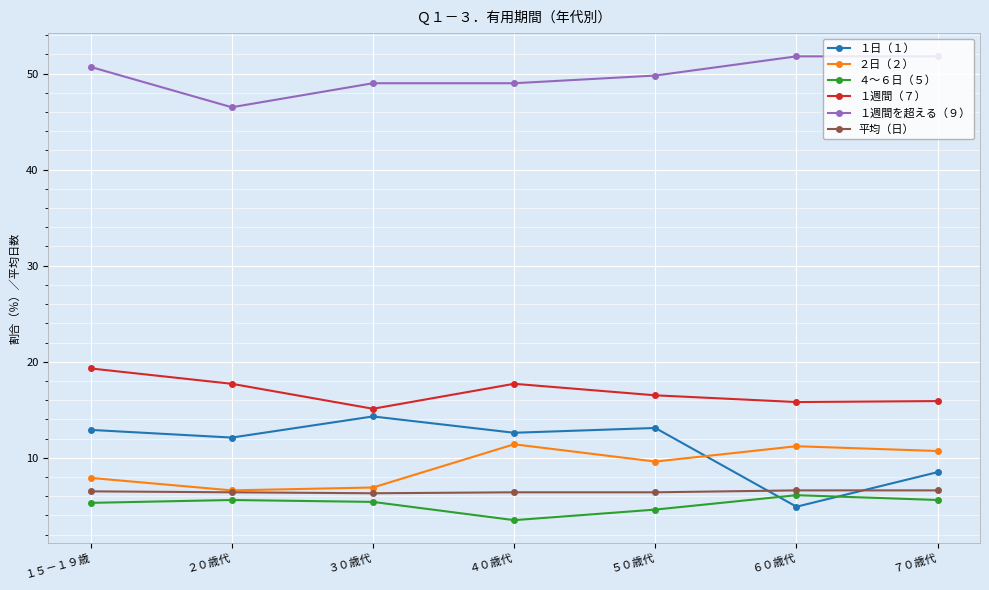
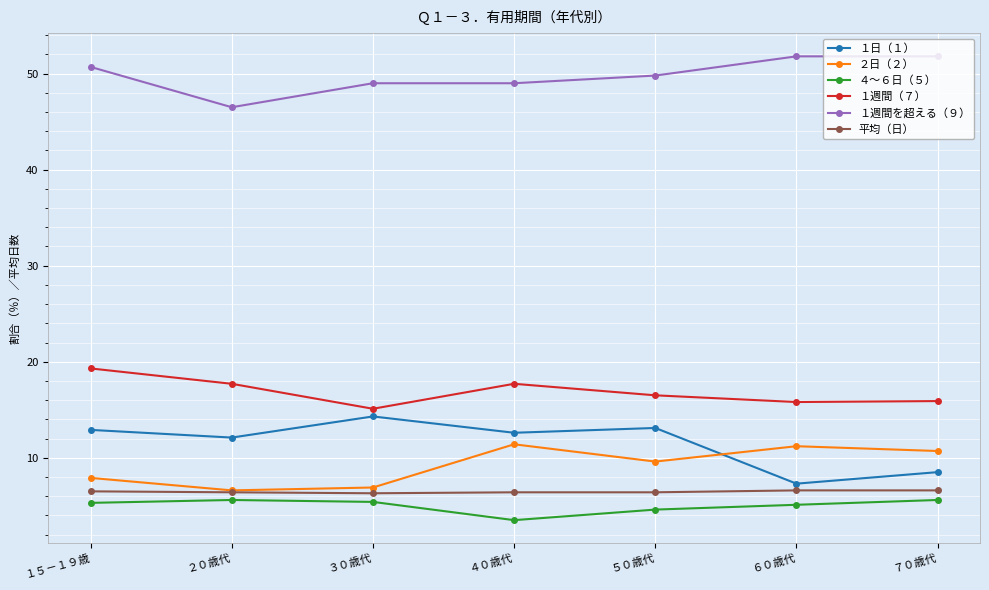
  {
    "１日（１）": {
      "１５－１９歳": 13,
      "２０歳代": 12,
      "３０歳代": 14,
      "４０歳代": 13,
      "５０歳代": 13,
-     "６０歳代": 5,
+     "６０歳代": 7,
      "７０歳代": 9
    },
    "２日（２）": {
      "１５－１９歳": 8,
      "３０歳代": 7,
      "４０歳代": 11,
      "５０歳代": 10,
      "６０歳代": 11,
      "７０歳代": 11
    },
    "４～６日（５）": {
      "１５－１９歳": 5,
      "２０歳代": 6,
      "３０歳代": 5,
      "４０歳代": 4,
      "５０歳代": 5,
-     "６０歳代": 6,
+     "６０歳代": 5,
      "７０歳代": 6
    },
    "１週間（７）": {
      "１５－１９歳": 19,
      "２０歳代": 18,
      "３０歳代": 15,
      "４０歳代": 18,
      "５０歳代": 17,
      "６０歳代": 16,
      "７０歳代": 16
    },
    "１週間を超える（９）": {
      "１５－１９歳": 51,
      "２０歳代": 47,
      "３０歳代": 49,
      "４０歳代": 49,
      "５０歳代": 50,
      "６０歳代": 52
    },
    "平均（日）": {
      "１５－１９歳": 7,
      "３０歳代": 6,
      "４０歳代": 6,
      "５０歳代": 6,
      "６０歳代": 7,
      "７０歳代": 7
    }
  }
